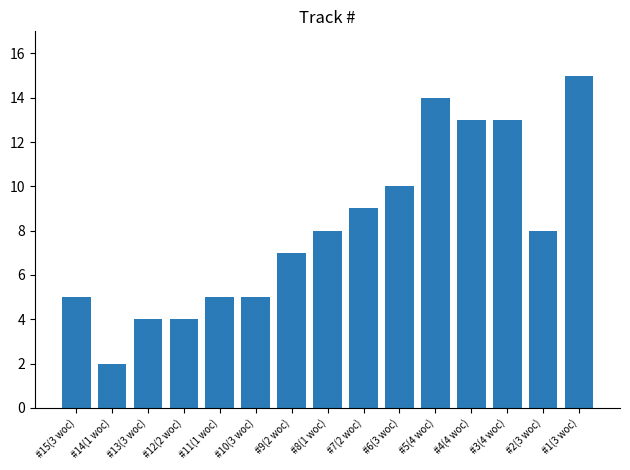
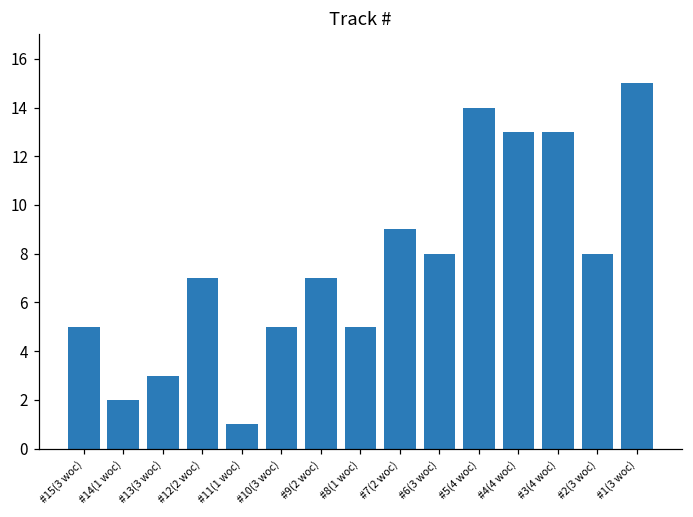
  {
    "#15(3 woc)": 5,
    "#14(1 woc)": 2,
-   "#13(3 woc)": 4,
-   "#12(2 woc)": 4,
-   "#11(1 woc)": 5,
+   "#13(3 woc)": 3,
+   "#12(2 woc)": 7,
+   "#11(1 woc)": 1,
    "#10(3 woc)": 5,
    "#9(2 woc)": 7,
-   "#8(1 woc)": 8,
+   "#8(1 woc)": 5,
    "#7(2 woc)": 9,
-   "#6(3 woc)": 10,
+   "#6(3 woc)": 8,
    "#5(4 woc)": 14,
    "#4(4 woc)": 13,
    "#3(4 woc)": 13,
    "#2(3 woc)": 8,
    "#1(3 woc)": 15
  }
